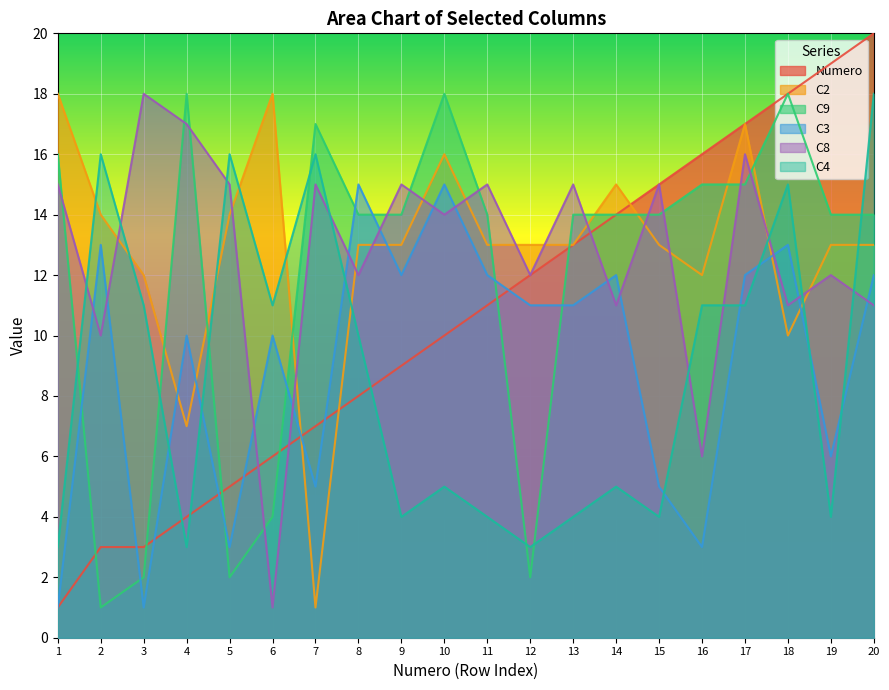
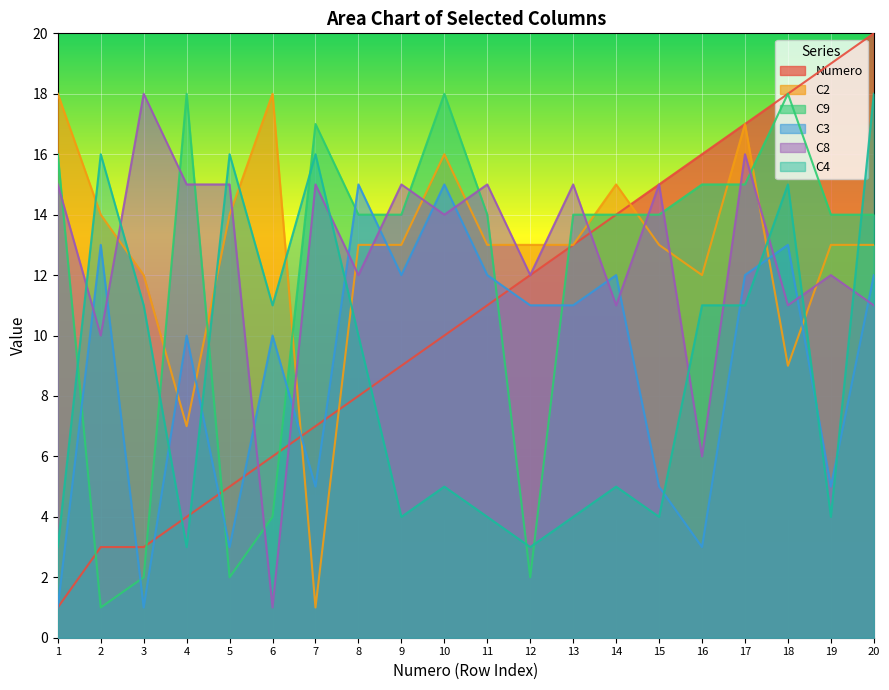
  {
    "Numero": {
      "2": 3,
      "3": 3,
      "4": 4,
      "5": 5,
      "6": 6,
      "7": 7,
      "8": 8,
      "9": 9,
      "10": 10,
      "11": 11,
      "16": 16,
      "20": 20
    },
    "C2": {
      "1": 18,
      "2": 14,
      "3": 12,
      "4": 7,
      "5": 14,
      "6": 18,
      "7": 1,
      "8": 13,
      "9": 13,
      "10": 16,
      "11": 13,
      "12": 13,
      "14": 15,
      "15": 13,
      "16": 12,
-     "18": 10,
+     "18": 9,
      "19": 13,
      "20": 13
    },
    "C3": {
      "2": 13,
      "3": 1,
      "4": 10,
      "5": 3,
      "6": 10,
      "7": 5,
      "8": 15,
      "9": 12,
      "10": 15,
      "11": 12,
      "12": 11,
      "13": 11,
      "14": 12,
      "15": 5,
      "16": 3,
      "17": 12,
      "18": 13,
-     "19": 6,
+     "19": 5,
      "20": 12
    },
    "C8": {
      "1": 15,
      "2": 10,
      "3": 18,
-     "4": 17,
+     "4": 15,
      "5": 15,
      "6": 1,
      "7": 15,
      "8": 12,
      "9": 15,
      "10": 14,
      "11": 15,
      "13": 15,
      "14": 11,
      "16": 6,
      "17": 16,
      "18": 11,
      "19": 12,
      "20": 11
    }
  }
